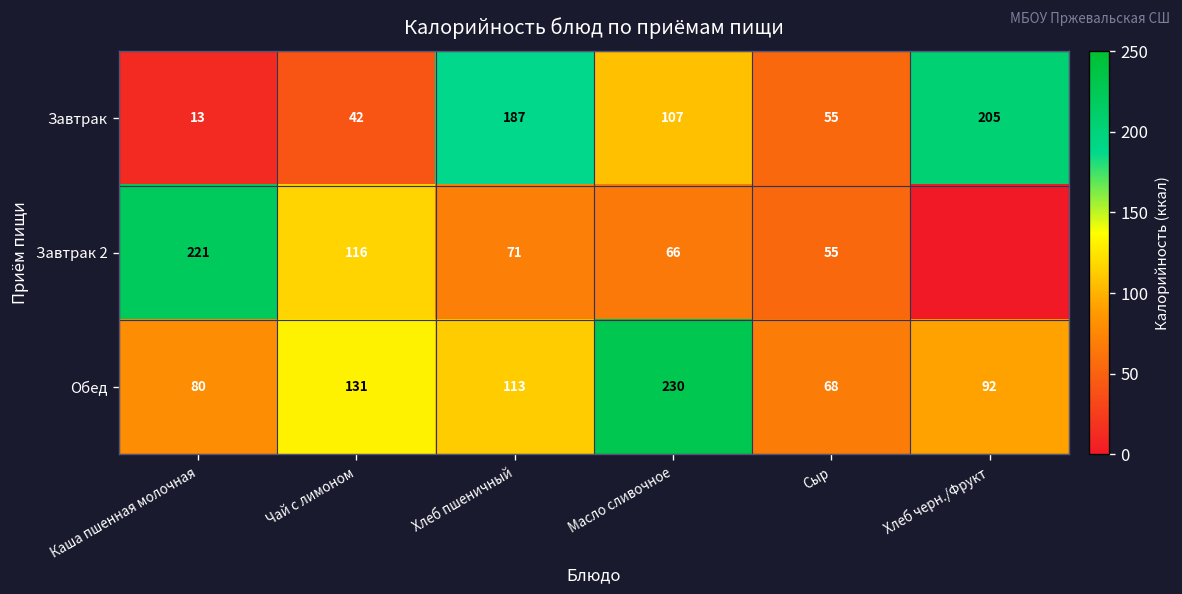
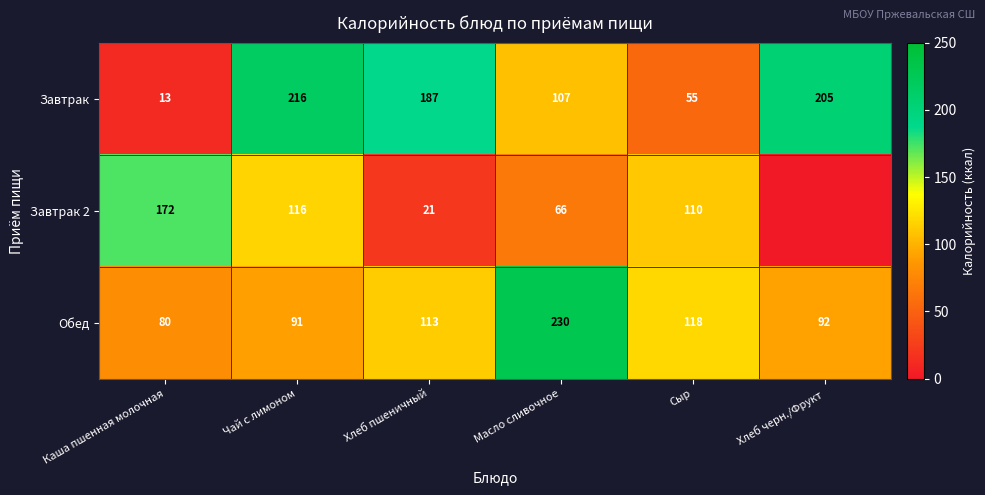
  {
    "Завтрак": {
      "Каша пшенная молочная": 13,
-     "Чай с лимоном": 42,
+     "Чай с лимоном": 216,
      "Хлеб пшеничный": 187,
      "Масло сливочное": 107,
      "Сыр": 55,
      "Хлеб черн./Фрукт": 205
    },
    "Завтрак 2": {
-     "Каша пшенная молочная": 221,
+     "Каша пшенная молочная": 172,
      "Чай с лимоном": 116,
-     "Хлеб пшеничный": 71,
+     "Хлеб пшеничный": 21,
      "Масло сливочное": 66,
-     "Сыр": 55
+     "Сыр": 110
    },
    "Обед": {
      "Каша пшенная молочная": 80,
-     "Чай с лимоном": 131,
+     "Чай с лимоном": 91,
      "Хлеб пшеничный": 113,
      "Масло сливочное": 230,
-     "Сыр": 68,
+     "Сыр": 118,
      "Хлеб черн./Фрукт": 92
    }
  }
